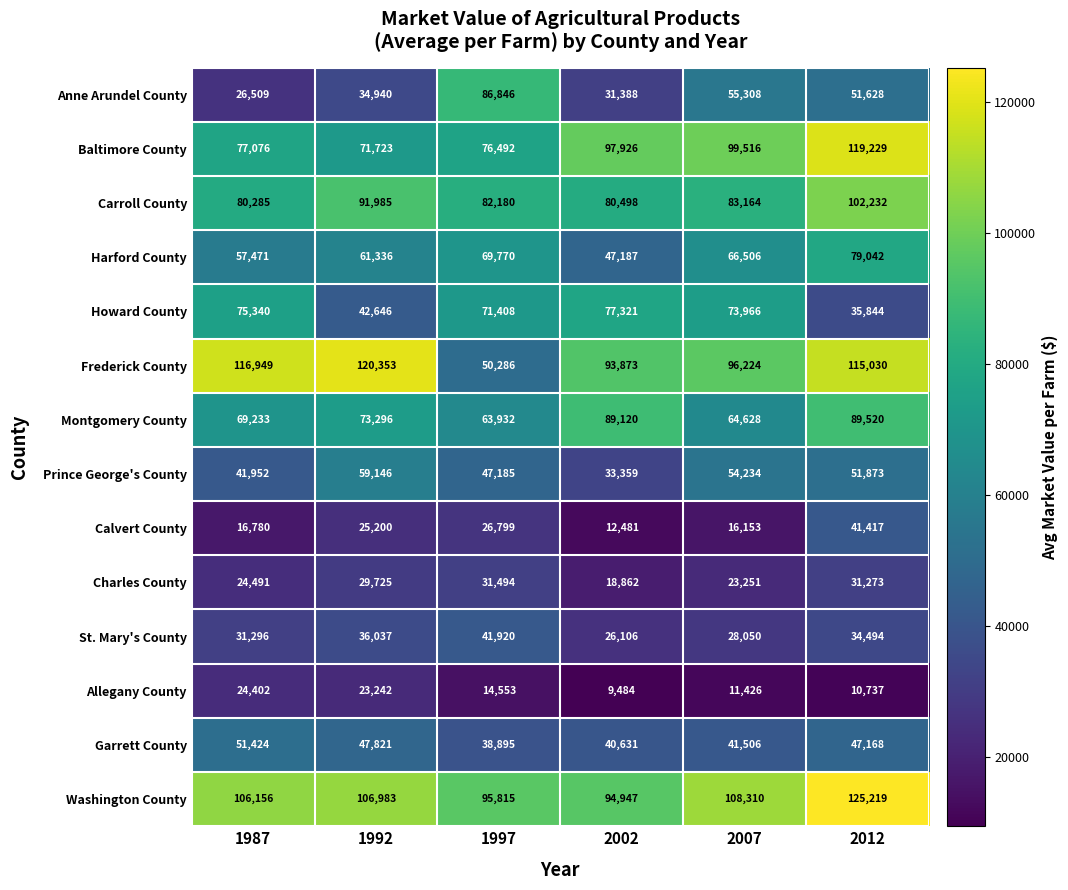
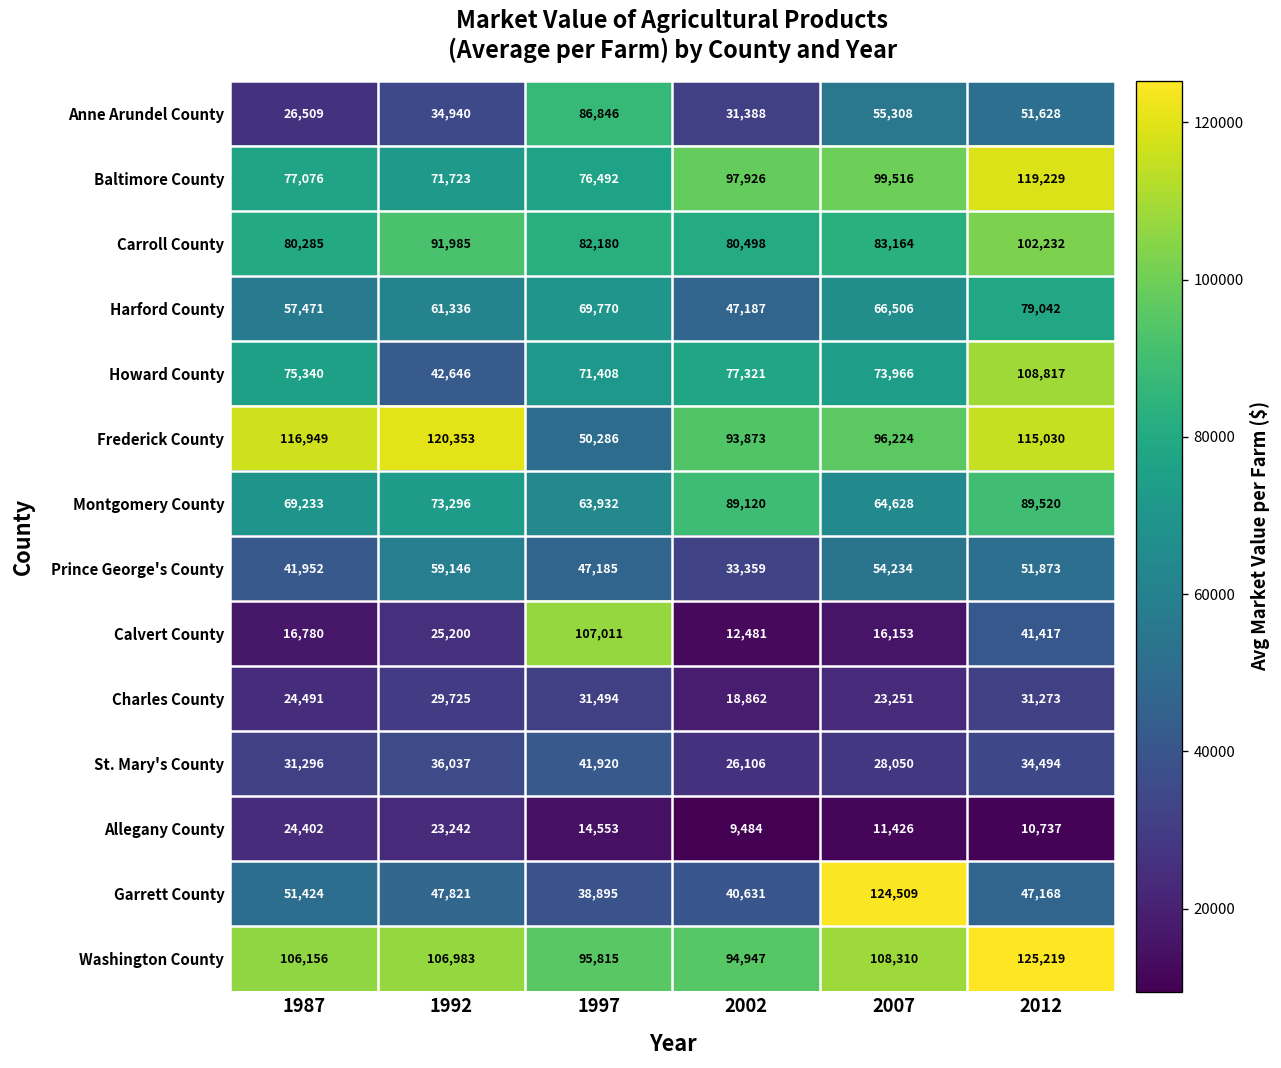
  {
    "Anne Arundel County": {
      "1987": "26,509",
      "1992": "34,940",
      "1997": "86,846",
      "2002": "31,388",
      "2007": "55,308",
      "2012": "51,628"
    },
    "Baltimore County": {
      "1987": "77,076",
      "1992": "71,723",
      "1997": "76,492",
      "2002": "97,926",
      "2007": "99,516",
      "2012": "119,229"
    },
    "Carroll County": {
      "1987": "80,285",
      "1992": "91,985",
      "1997": "82,180",
      "2002": "80,498",
      "2007": "83,164",
      "2012": "102,232"
    },
    "Harford County": {
      "1987": "57,471",
      "1992": "61,336",
      "1997": "69,770",
      "2002": "47,187",
      "2007": "66,506",
      "2012": "79,042"
    },
    "Howard County": {
      "1987": "75,340",
      "1992": "42,646",
      "1997": "71,408",
      "2002": "77,321",
      "2007": "73,966",
-     "2012": "35,844"
+     "2012": "108,817"
    },
    "Frederick County": {
      "1987": "116,949",
      "1992": "120,353",
      "1997": "50,286",
      "2002": "93,873",
      "2007": "96,224",
      "2012": "115,030"
    },
    "Montgomery County": {
      "1987": "69,233",
      "1992": "73,296",
      "1997": "63,932",
      "2002": "89,120",
      "2007": "64,628",
      "2012": "89,520"
    },
    "Prince George's County": {
      "1987": "41,952",
      "1992": "59,146",
      "1997": "47,185",
      "2002": "33,359",
      "2007": "54,234",
      "2012": "51,873"
    },
    "Calvert County": {
      "1987": "16,780",
      "1992": "25,200",
-     "1997": "26,799",
+     "1997": "107,011",
      "2002": "12,481",
      "2007": "16,153",
      "2012": "41,417"
    },
    "Charles County": {
      "1987": "24,491",
      "1992": "29,725",
      "1997": "31,494",
      "2002": "18,862",
      "2007": "23,251",
      "2012": "31,273"
    },
    "St. Mary's County": {
      "1987": "31,296",
      "1992": "36,037",
      "1997": "41,920",
      "2002": "26,106",
      "2007": "28,050",
      "2012": "34,494"
    },
    "Allegany County": {
      "1987": "24,402",
      "1992": "23,242",
      "1997": "14,553",
      "2002": "9,484",
      "2007": "11,426",
      "2012": "10,737"
    },
    "Garrett County": {
      "1987": "51,424",
      "1992": "47,821",
      "1997": "38,895",
      "2002": "40,631",
-     "2007": "41,506",
+     "2007": "124,509",
      "2012": "47,168"
    },
    "Washington County": {
      "1987": "106,156",
      "1992": "106,983",
      "1997": "95,815",
      "2002": "94,947",
      "2007": "108,310",
      "2012": "125,219"
    }
  }
